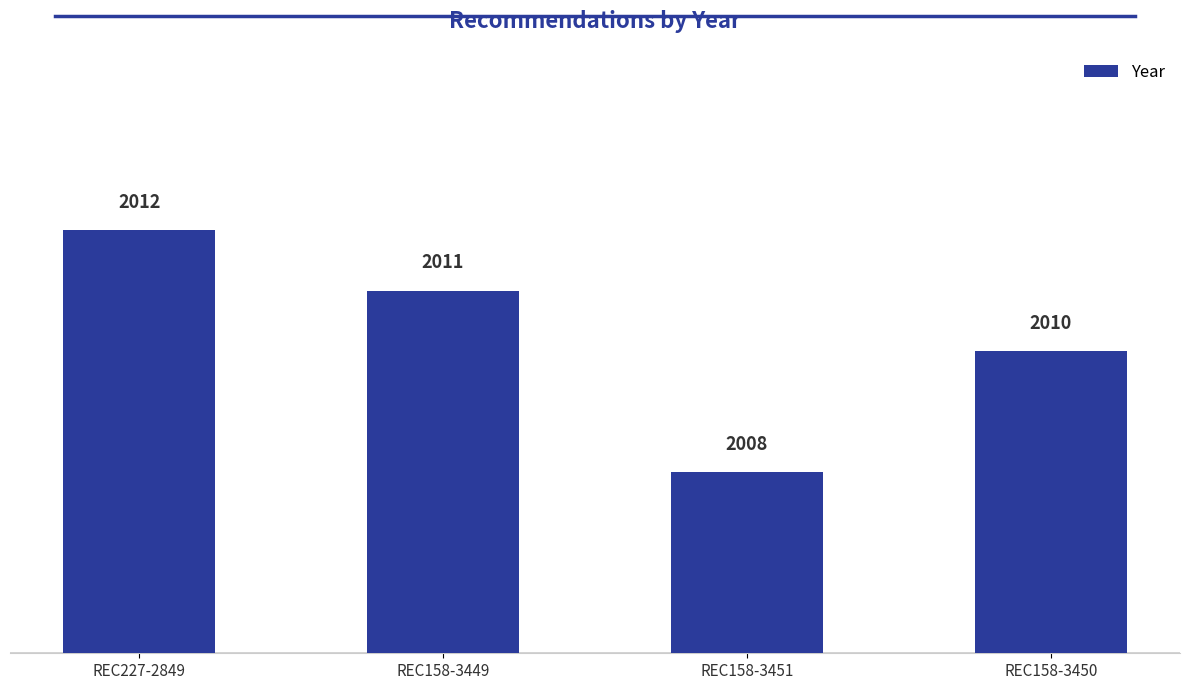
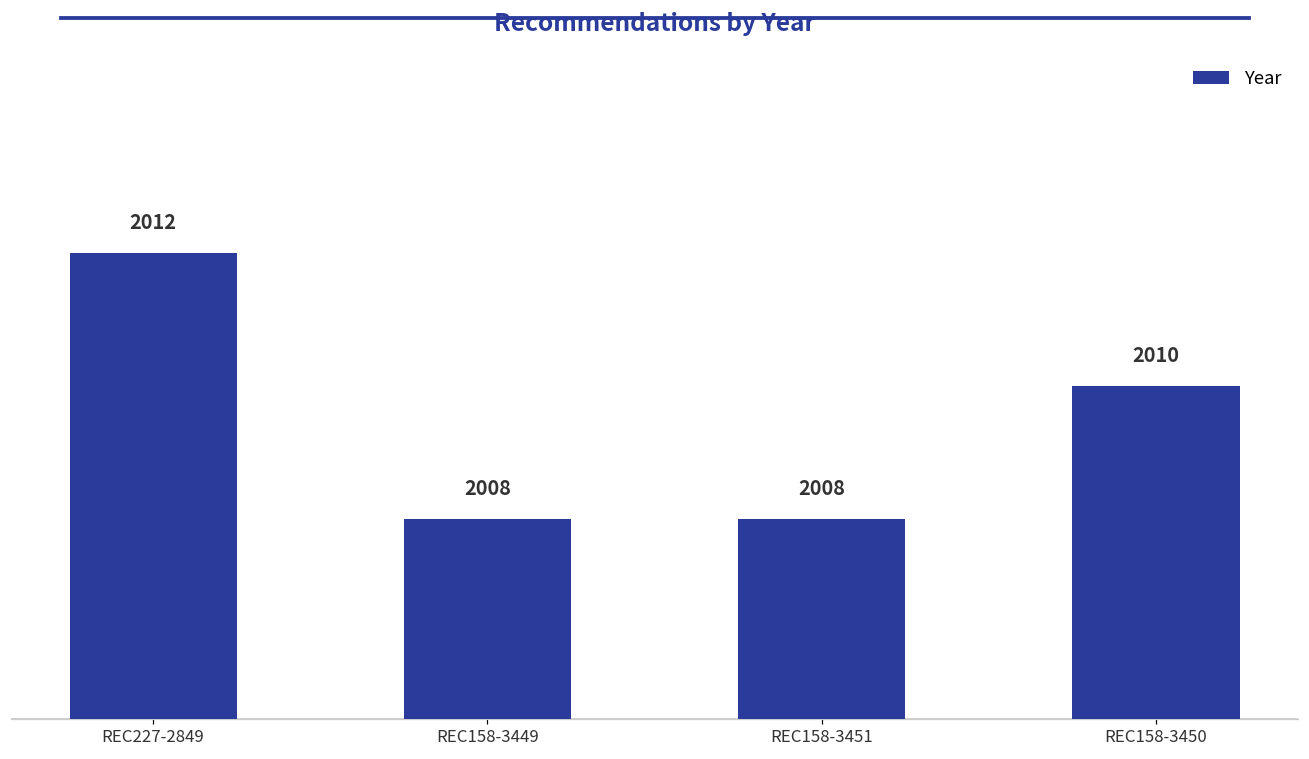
  {
    "REC227-2849": 2012,
-   "REC158-3449": 2011,
+   "REC158-3449": 2008,
    "REC158-3451": 2008,
    "REC158-3450": 2010
  }
